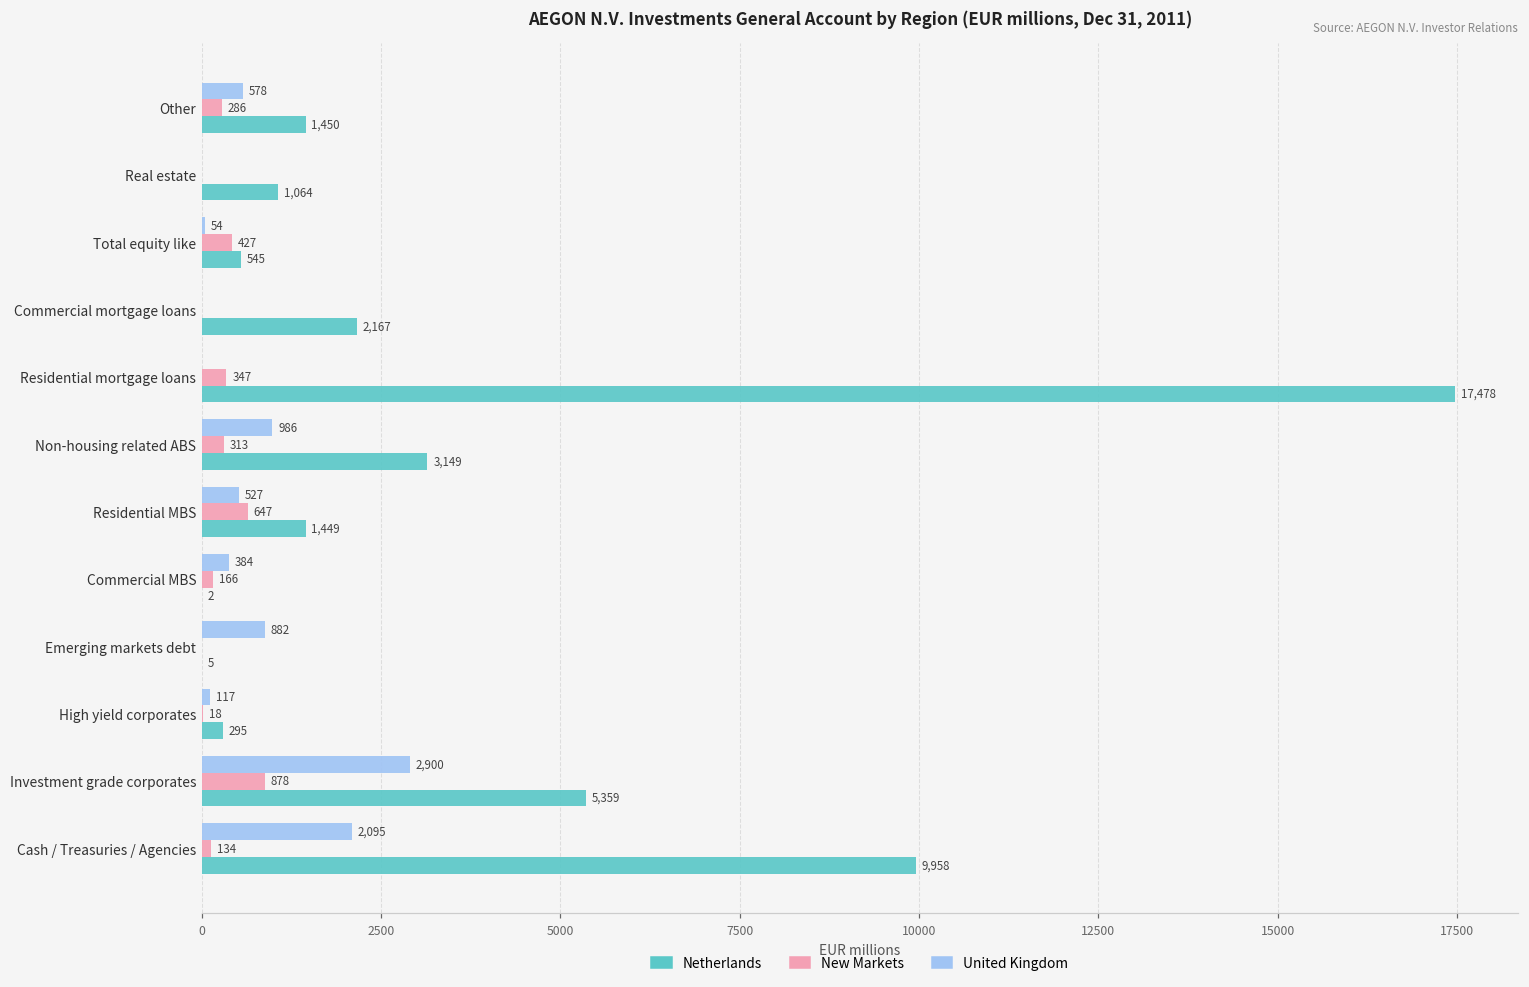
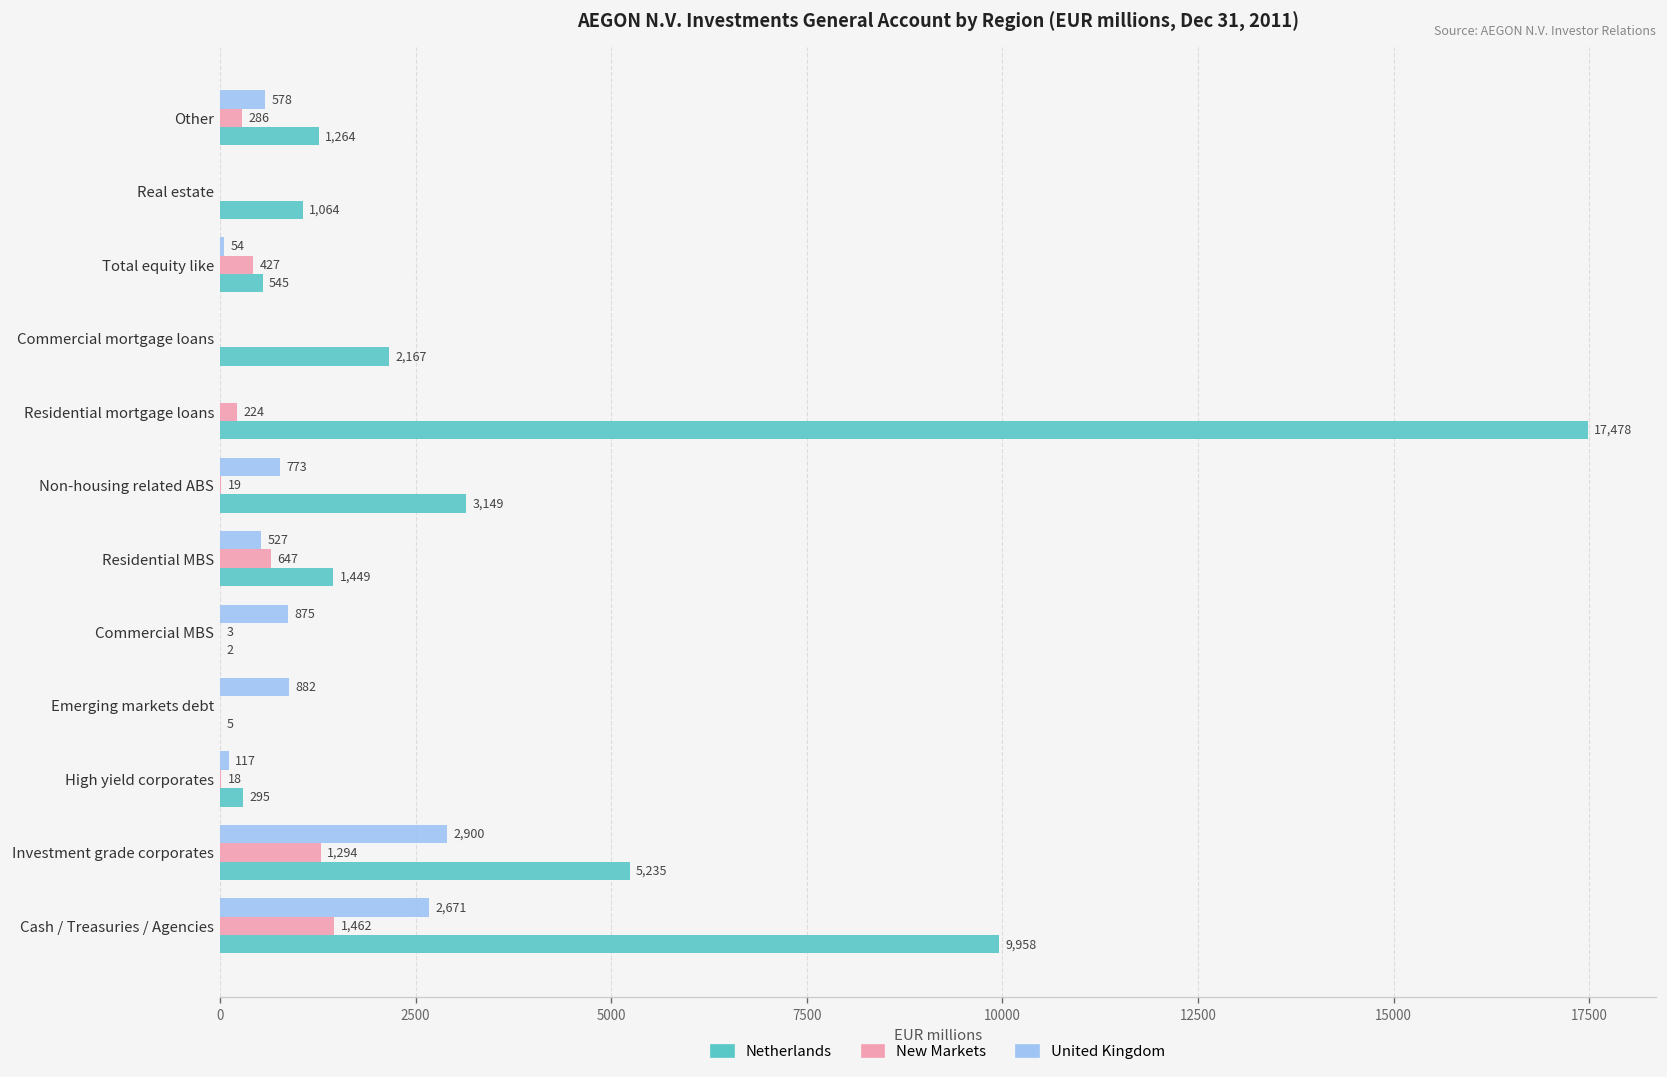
  {
    "Netherlands": {
-     "Other": "1,450",
+     "Other": "1,264",
      "Real estate": "1,064",
      "Total equity like": "545",
      "Commercial mortgage loans": "2,167",
      "Residential mortgage loans": "17,478",
      "Non-housing related ABS": "3,149",
      "Residential MBS": "1,449",
      "Commercial MBS": "2",
      "Emerging markets debt": "5",
      "High yield corporates": "295",
-     "Investment grade corporates": "5,359",
+     "Investment grade corporates": "5,235",
      "Cash / Treasuries / Agencies": "9,958"
    },
    "New Markets": {
      "Other": "286",
      "Total equity like": "427",
-     "Residential mortgage loans": "347",
-     "Non-housing related ABS": "313",
+     "Residential mortgage loans": "224",
+     "Non-housing related ABS": "19",
      "Residential MBS": "647",
-     "Commercial MBS": "166",
+     "Commercial MBS": "3",
      "High yield corporates": "18",
-     "Investment grade corporates": "878",
-     "Cash / Treasuries / Agencies": "134"
+     "Investment grade corporates": "1,294",
+     "Cash / Treasuries / Agencies": "1,462"
    },
    "United Kingdom": {
      "Other": "578",
      "Total equity like": "54",
-     "Non-housing related ABS": "986",
+     "Non-housing related ABS": "773",
      "Residential MBS": "527",
-     "Commercial MBS": "384",
+     "Commercial MBS": "875",
      "Emerging markets debt": "882",
      "High yield corporates": "117",
      "Investment grade corporates": "2,900",
-     "Cash / Treasuries / Agencies": "2,095"
+     "Cash / Treasuries / Agencies": "2,671"
    }
  }
